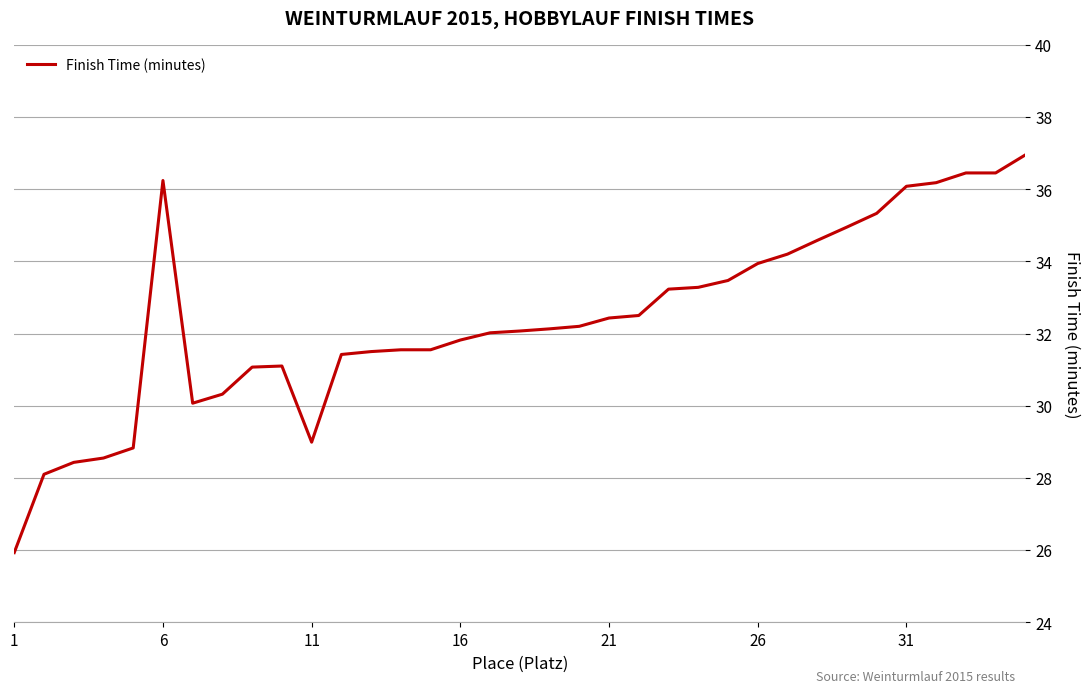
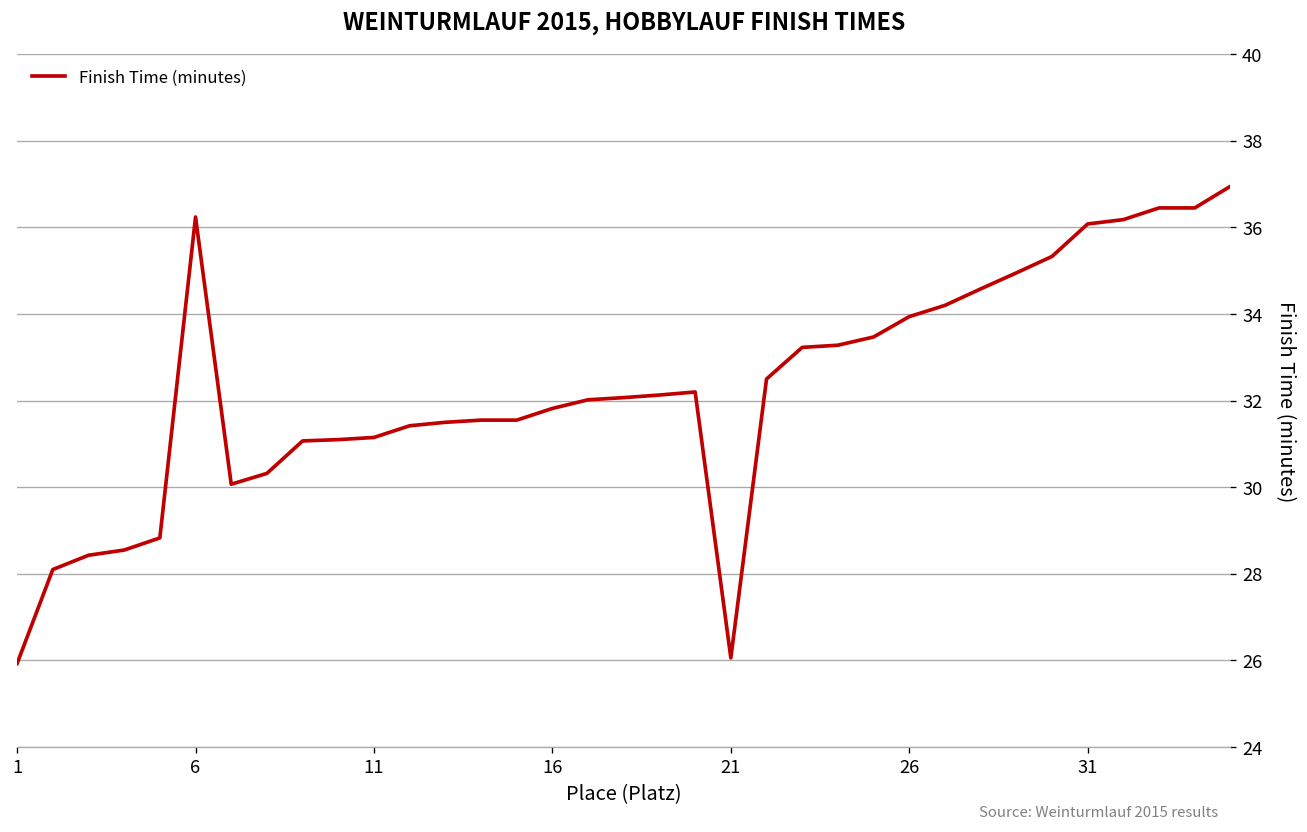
  {
    "1": 25.9,
    "6": 36.2,
-   "11": 29.0,
+   "11": 31.2,
    "16": 31.8,
-   "21": 32.4,
+   "21": 26.1,
    "26": 33.9,
    "31": 36.1
  }
